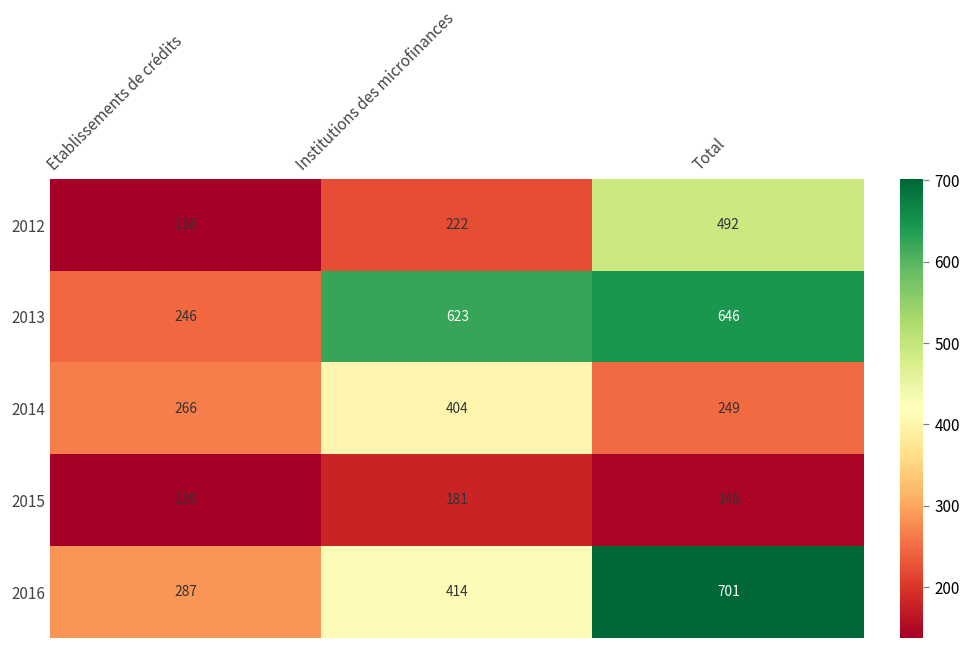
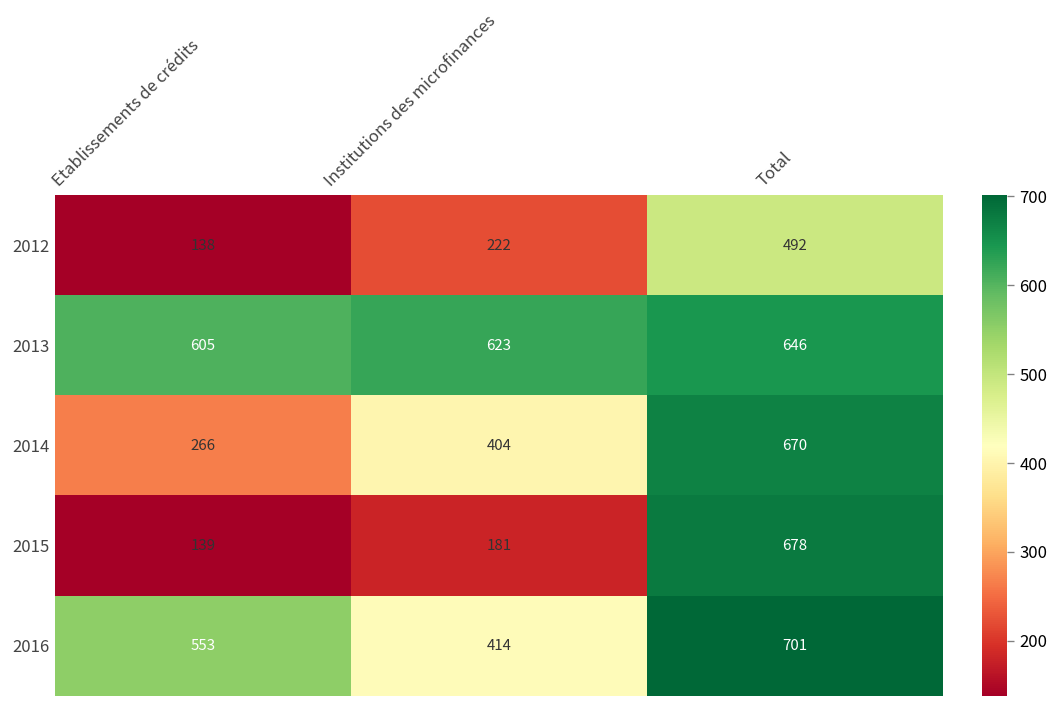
  {
    "2012": {
      "Etablissements de crédits": 138,
      "Institutions des microfinances": 222,
      "Total": 492
    },
    "2013": {
-     "Etablissements de crédits": 246,
+     "Etablissements de crédits": 605,
      "Institutions des microfinances": 623,
      "Total": 646
    },
    "2014": {
      "Etablissements de crédits": 266,
      "Institutions des microfinances": 404,
-     "Total": 249
+     "Total": 670
    },
    "2015": {
      "Etablissements de crédits": 139,
      "Institutions des microfinances": 181,
-     "Total": 146
+     "Total": 678
    },
    "2016": {
-     "Etablissements de crédits": 287,
+     "Etablissements de crédits": 553,
      "Institutions des microfinances": 414,
      "Total": 701
    }
  }
